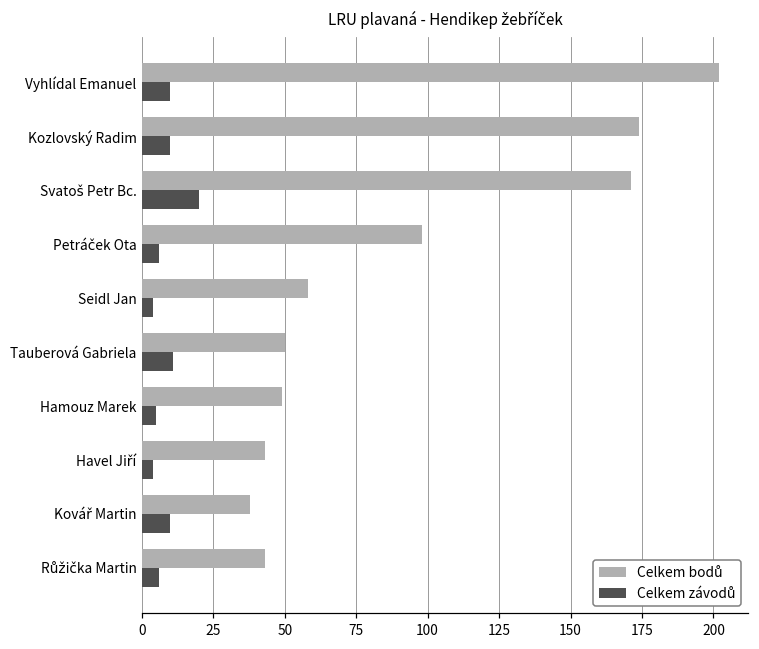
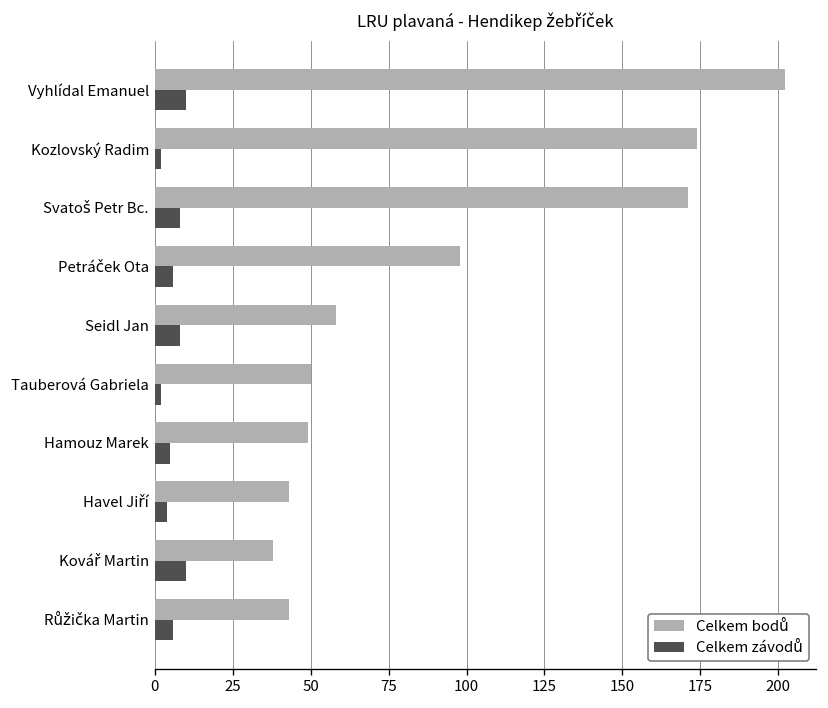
  {
    "Celkem bodů": {
      "Vyhlídal Emanuel": 202,
      "Kozlovský Radim": 174,
      "Svatoš Petr Bc.": 171,
      "Petráček Ota": 98,
      "Seidl Jan": 58,
      "Tauberová Gabriela": 50,
      "Hamouz Marek": 49,
      "Havel Jiří": 43,
      "Kovář Martin": 38,
      "Růžička Martin": 43
    },
    "Celkem závodů": {
      "Vyhlídal Emanuel": 10,
-     "Kozlovský Radim": 10,
-     "Svatoš Petr Bc.": 20,
+     "Kozlovský Radim": 2,
+     "Svatoš Petr Bc.": 8,
      "Petráček Ota": 6,
-     "Seidl Jan": 4,
-     "Tauberová Gabriela": 11,
+     "Seidl Jan": 8,
+     "Tauberová Gabriela": 2,
      "Hamouz Marek": 5,
      "Havel Jiří": 4,
      "Kovář Martin": 10,
      "Růžička Martin": 6
    }
  }
